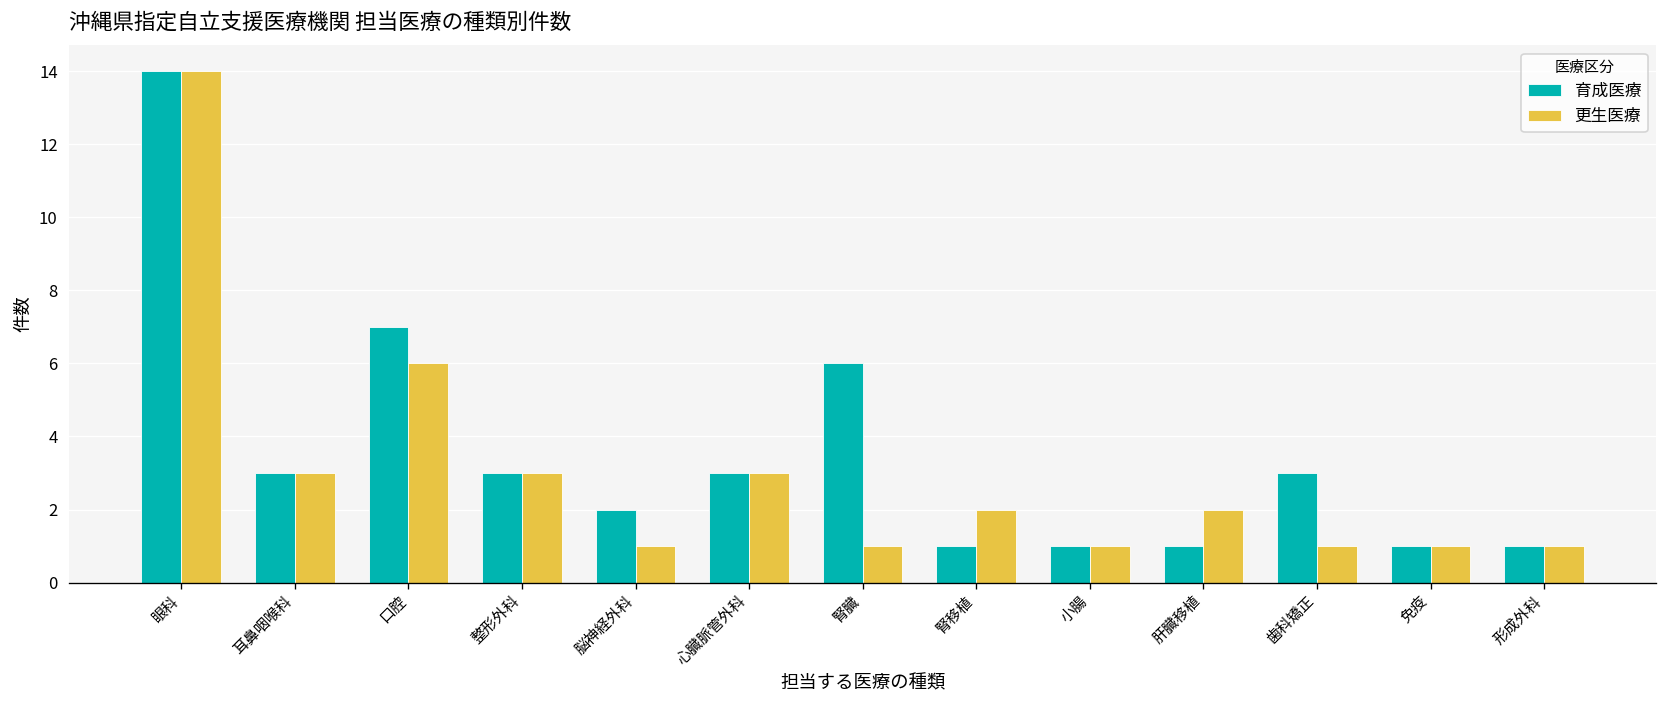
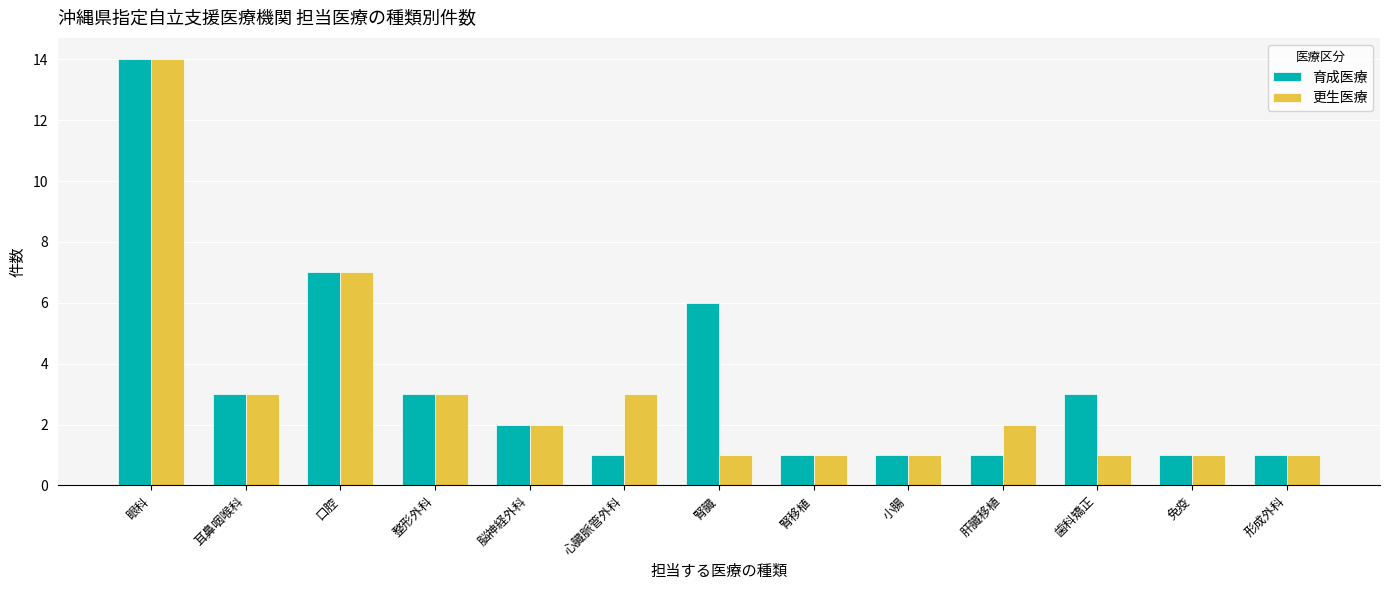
  {
    "育成医療": {
      "眼科": 14,
      "耳鼻咽喉科": 3,
      "口腔": 7,
      "整形外科": 3,
      "脳神経外科": 2,
-     "心臓脈管外科": 3,
+     "心臓脈管外科": 1,
      "腎臓": 6,
      "腎移植": 1,
      "小腸": 1,
      "肝臓移植": 1,
      "歯科矯正": 3,
      "免疫": 1,
      "形成外科": 1
    },
    "更生医療": {
      "眼科": 14,
      "耳鼻咽喉科": 3,
-     "口腔": 6,
+     "口腔": 7,
      "整形外科": 3,
-     "脳神経外科": 1,
+     "脳神経外科": 2,
      "心臓脈管外科": 3,
      "腎臓": 1,
-     "腎移植": 2,
+     "腎移植": 1,
      "小腸": 1,
      "肝臓移植": 2,
      "歯科矯正": 1,
      "免疫": 1,
      "形成外科": 1
    }
  }
